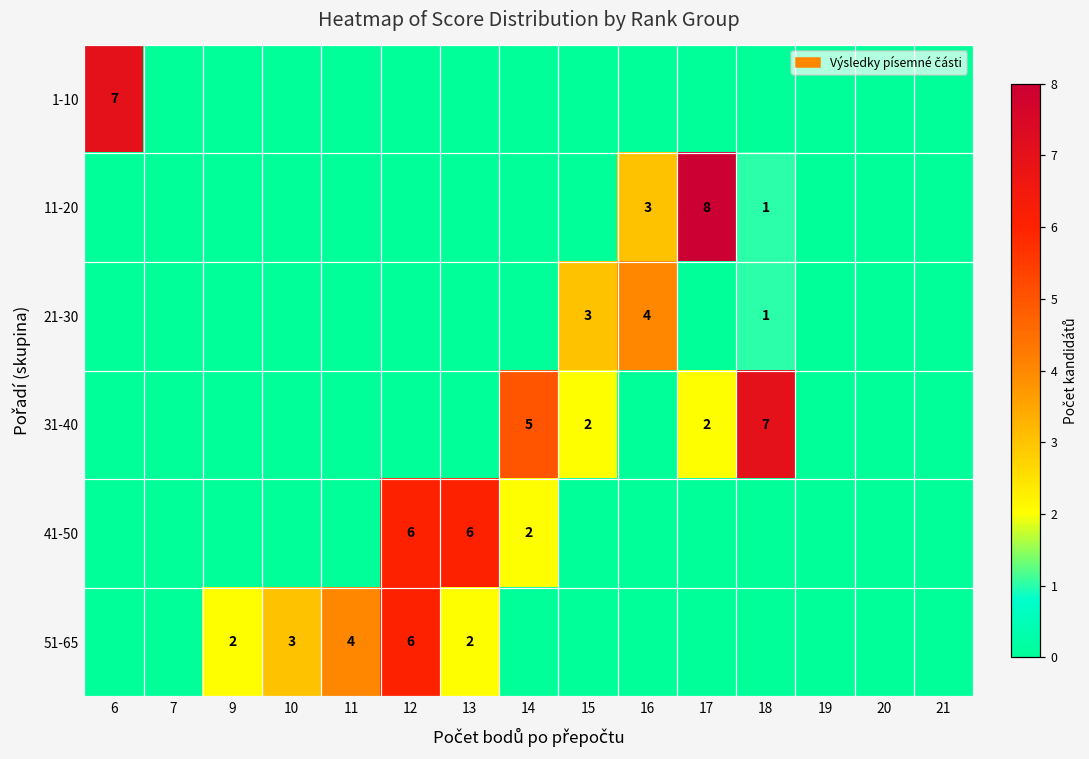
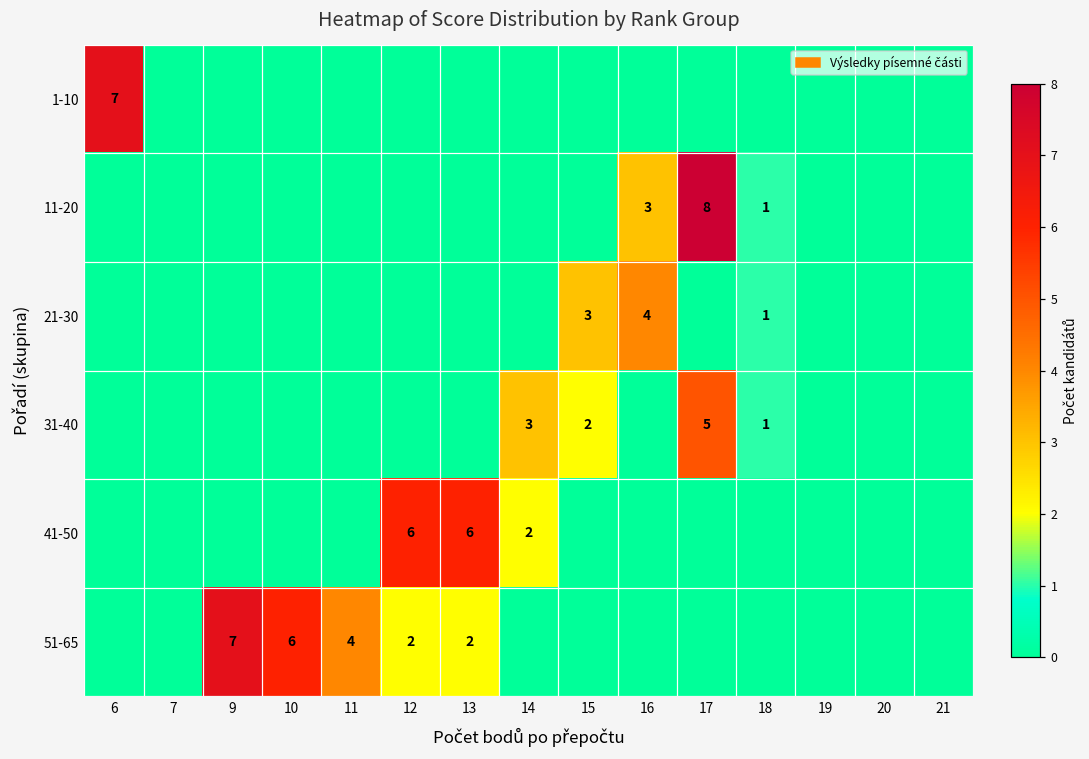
  {
    "1-10": {
      "6": 7
    },
    "11-20": {
      "16": 3,
      "17": 8,
      "18": 1
    },
    "21-30": {
      "15": 3,
      "16": 4,
      "18": 1
    },
    "31-40": {
-     "14": 5,
+     "14": 3,
      "15": 2,
-     "17": 2,
-     "18": 7
+     "17": 5,
+     "18": 1
    },
    "41-50": {
      "12": 6,
      "13": 6,
      "14": 2
    },
    "51-65": {
-     "9": 2,
-     "10": 3,
+     "9": 7,
+     "10": 6,
      "11": 4,
-     "12": 6,
+     "12": 2,
      "13": 2
    }
  }
